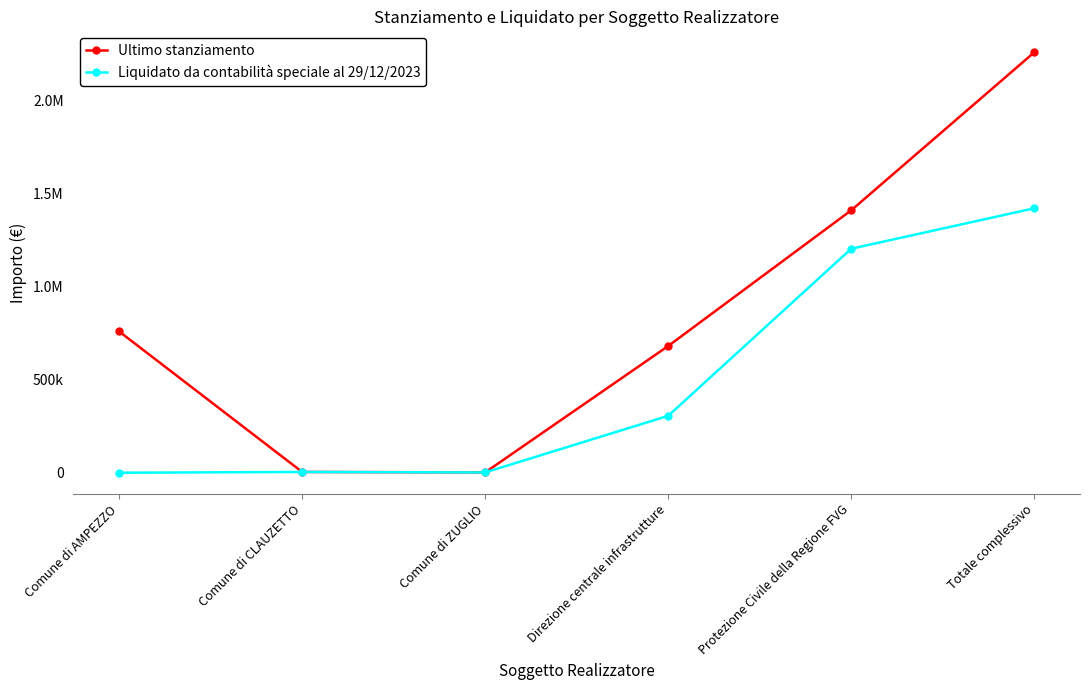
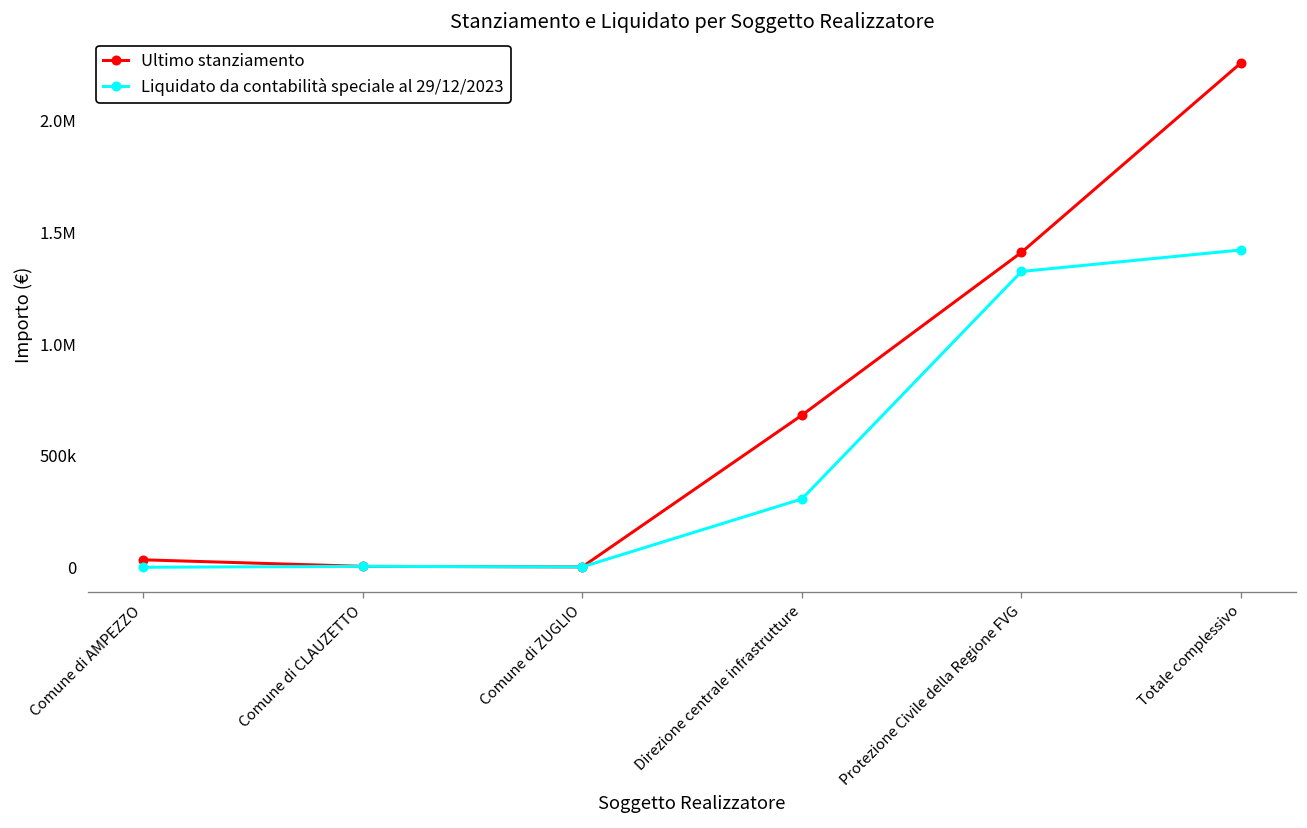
  {
    "Ultimo stanziamento": {
-     "Comune di AMPEZZO": 760000,
+     "Comune di AMPEZZO": 30000,
      "Direzione centrale infrastrutture": 680000,
      "Protezione Civile della Regione FVG": 1410000,
      "Totale complessivo": 2260000
    },
    "Liquidato da contabilità speciale al 29/12/2023": {
      "Comune di AMPEZZO": 0,
      "Direzione centrale infrastrutture": 310000,
-     "Protezione Civile della Regione FVG": 1200000,
+     "Protezione Civile della Regione FVG": 1320000,
      "Totale complessivo": 1420000
    }
  }
